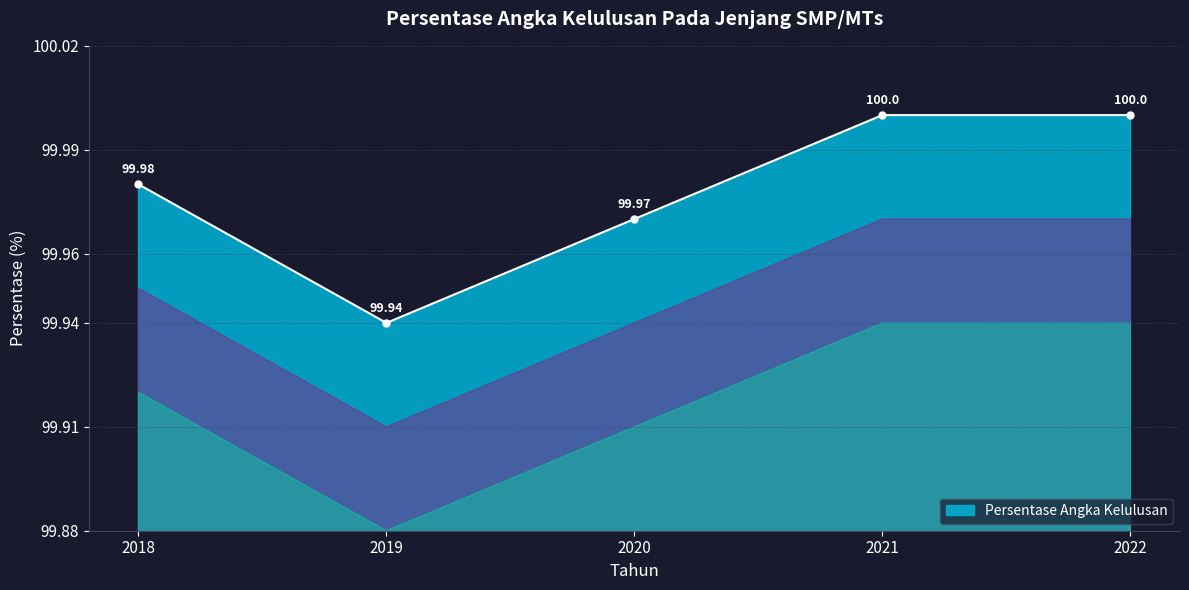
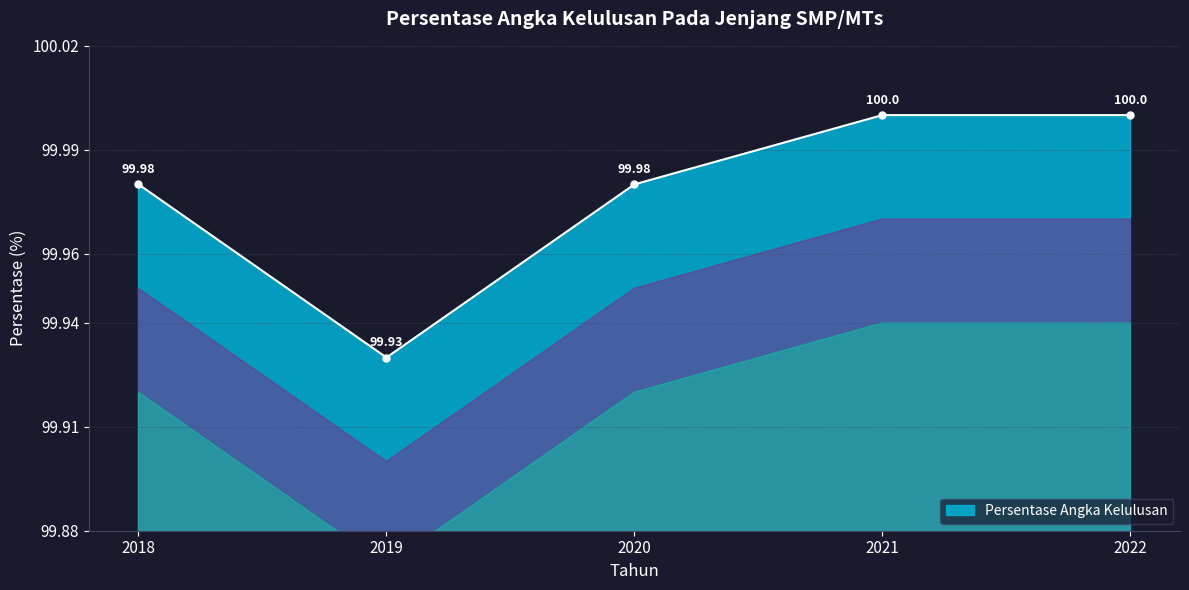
  {
    "Persentase Angka Kelulusan": {
      "2018": 99.98,
-     "2019": 99.94,
-     "2020": 99.97,
+     "2019": 99.93,
+     "2020": 99.98,
      "2021": 100.0,
      "2022": 100.0
    }
  }
